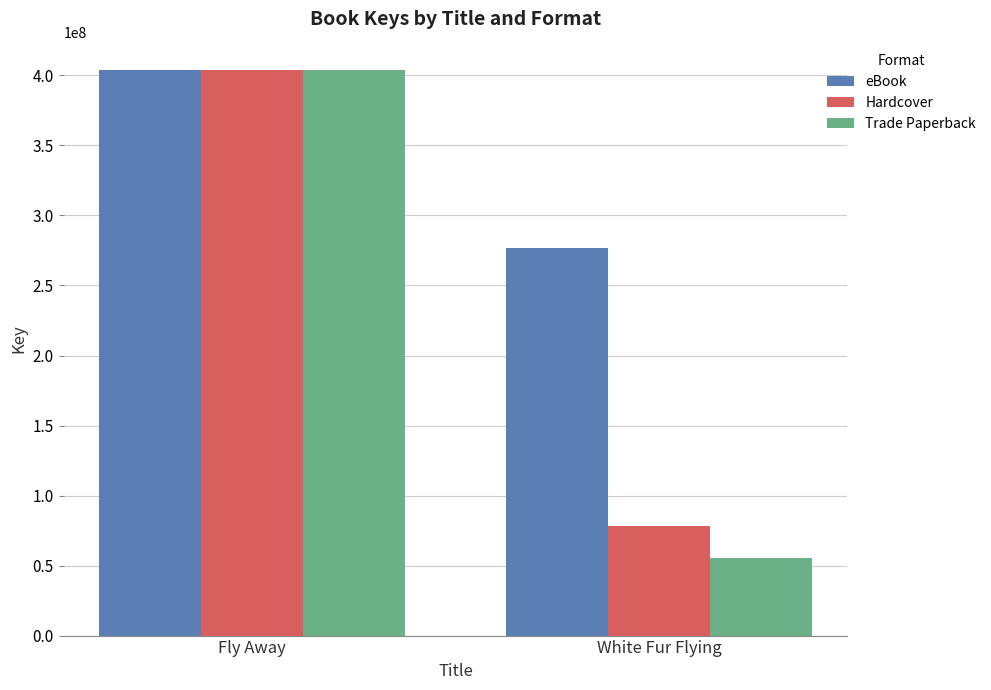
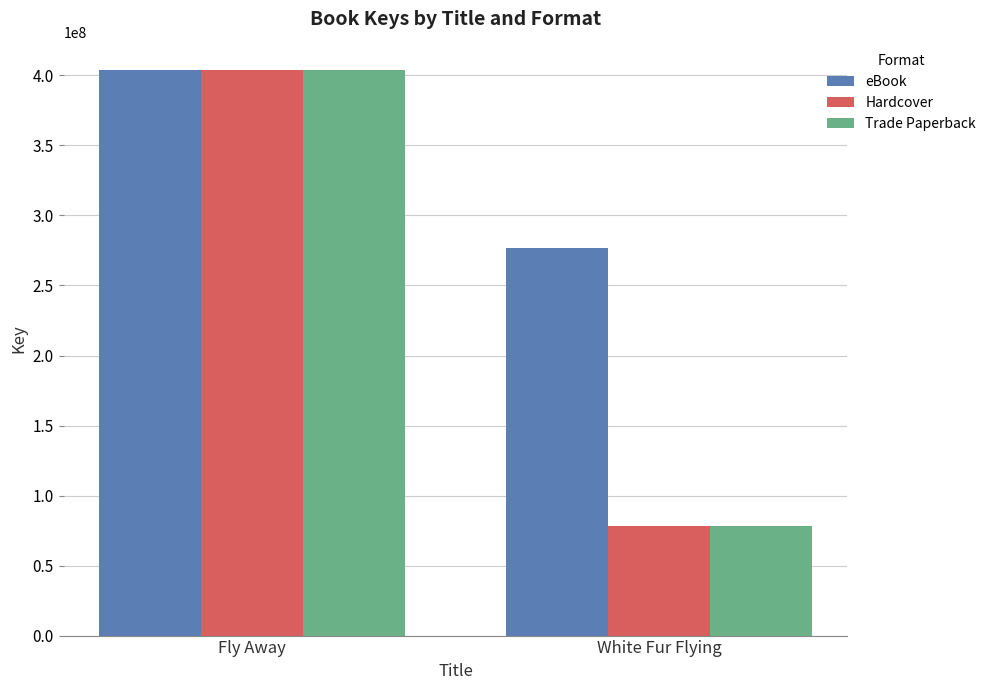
  {
    "eBook": {
      "Fly Away": 404000000,
      "White Fur Flying": 277000000
    },
    "Hardcover": {
      "Fly Away": 404000000,
      "White Fur Flying": 78000000
    },
    "Trade Paperback": {
      "Fly Away": 404000000,
-     "White Fur Flying": 56000000
+     "White Fur Flying": 78000000
    }
  }
